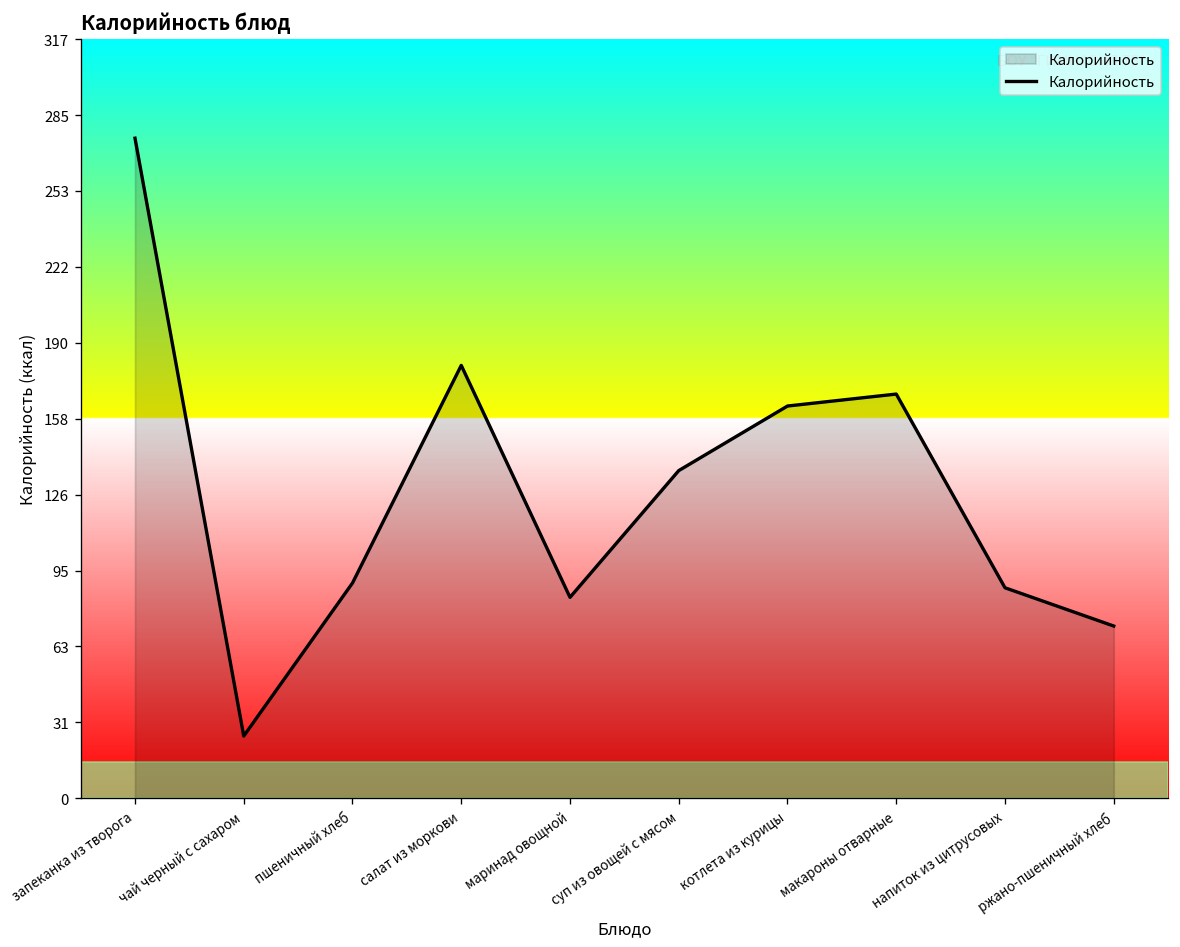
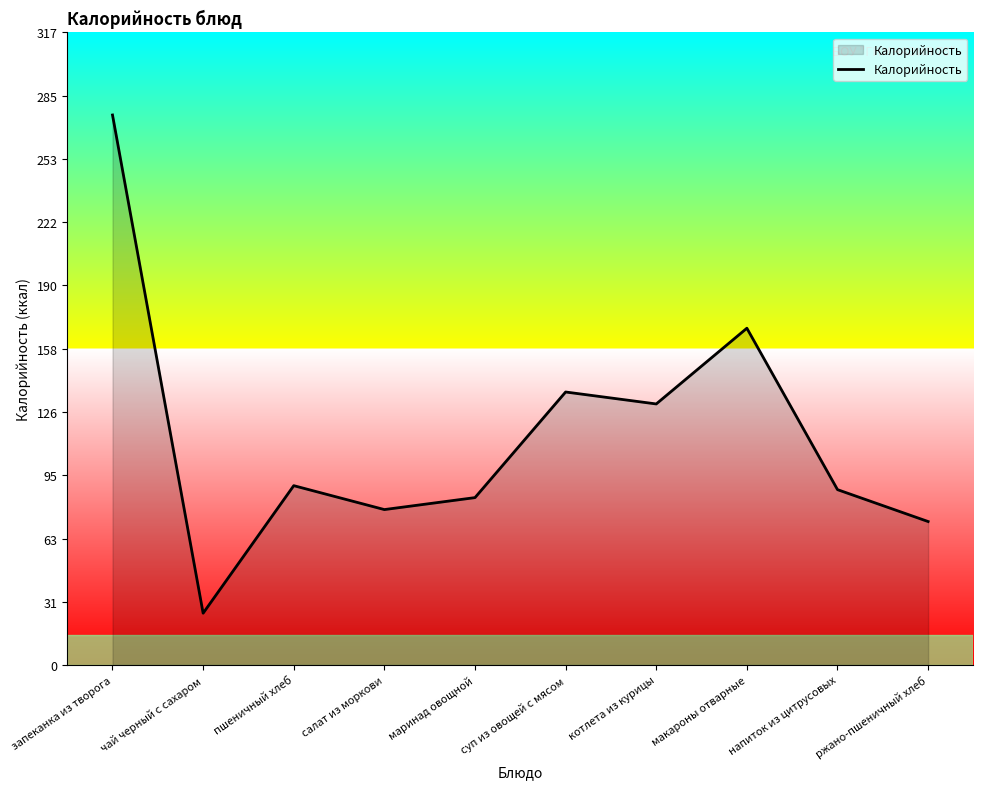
  {
    "запеканка из творога": 276,
    "чай черный с сахаром": 26,
    "пшеничный хлеб": 90,
-   "салат из моркови": 181,
+   "салат из моркови": 78,
    "маринад овощной": 84,
    "суп из овощей с мясом": 137,
-   "котлета из курицы": 164,
+   "котлета из курицы": 131,
    "макароны отварные": 169,
    "напиток из цитрусовых": 88,
    "ржано-пшеничный хлеб": 72
  }
